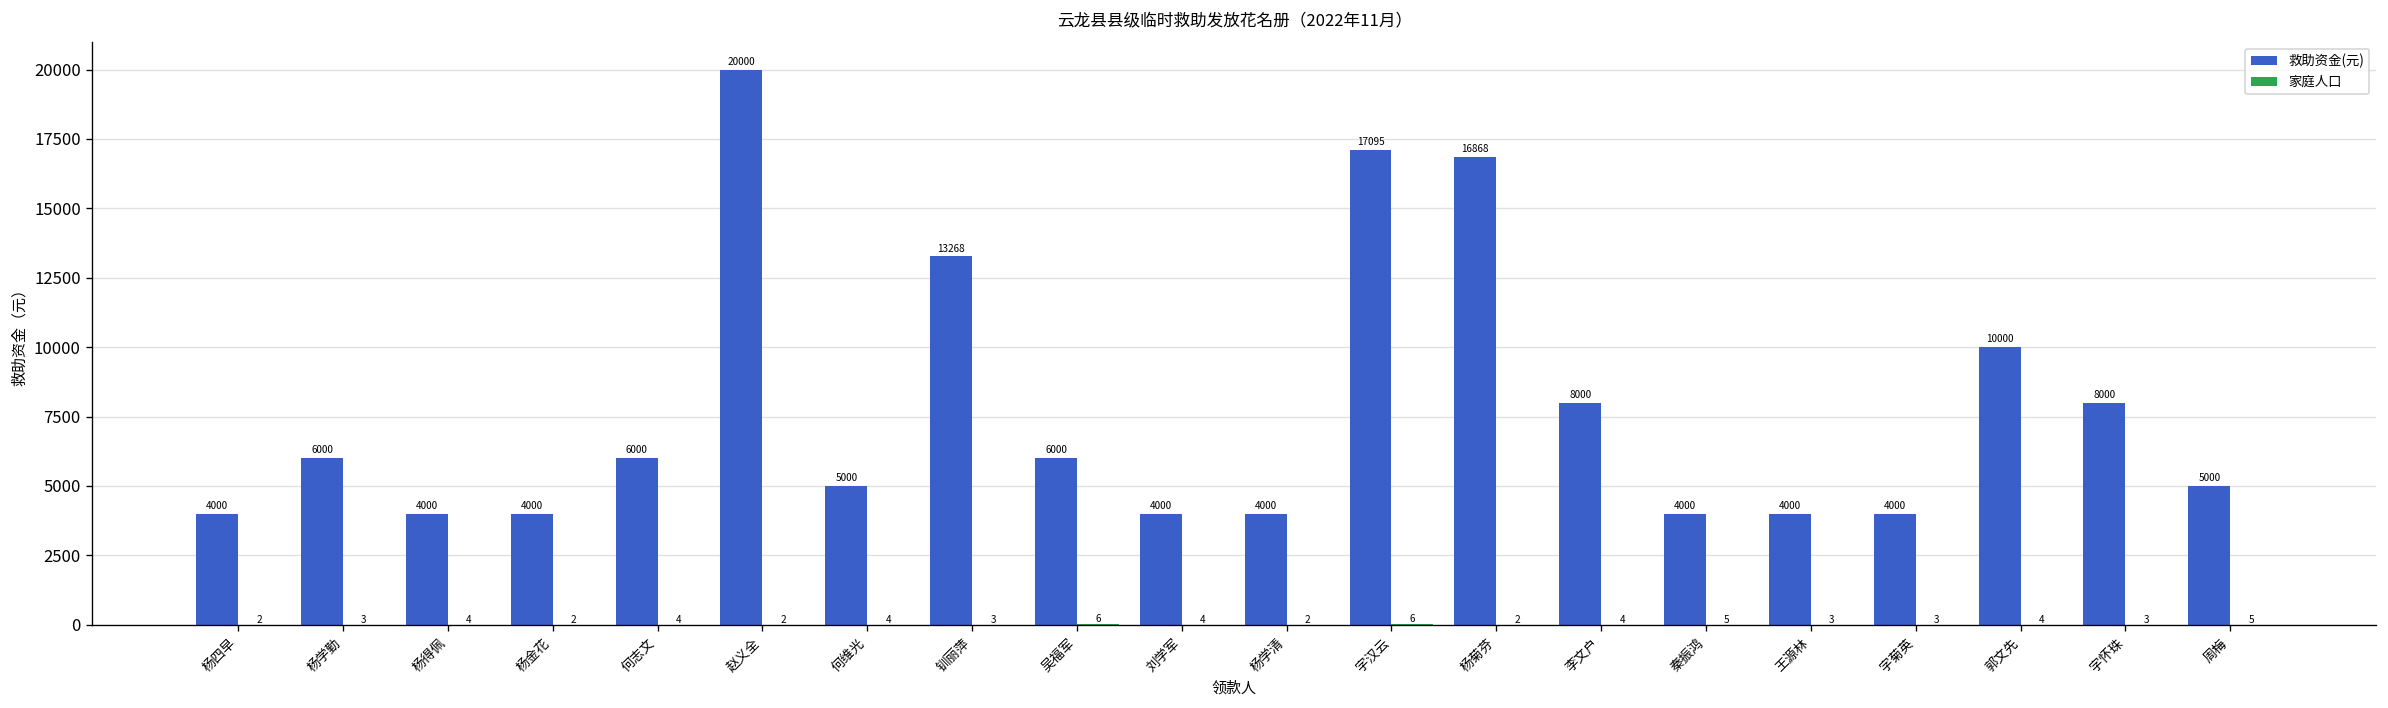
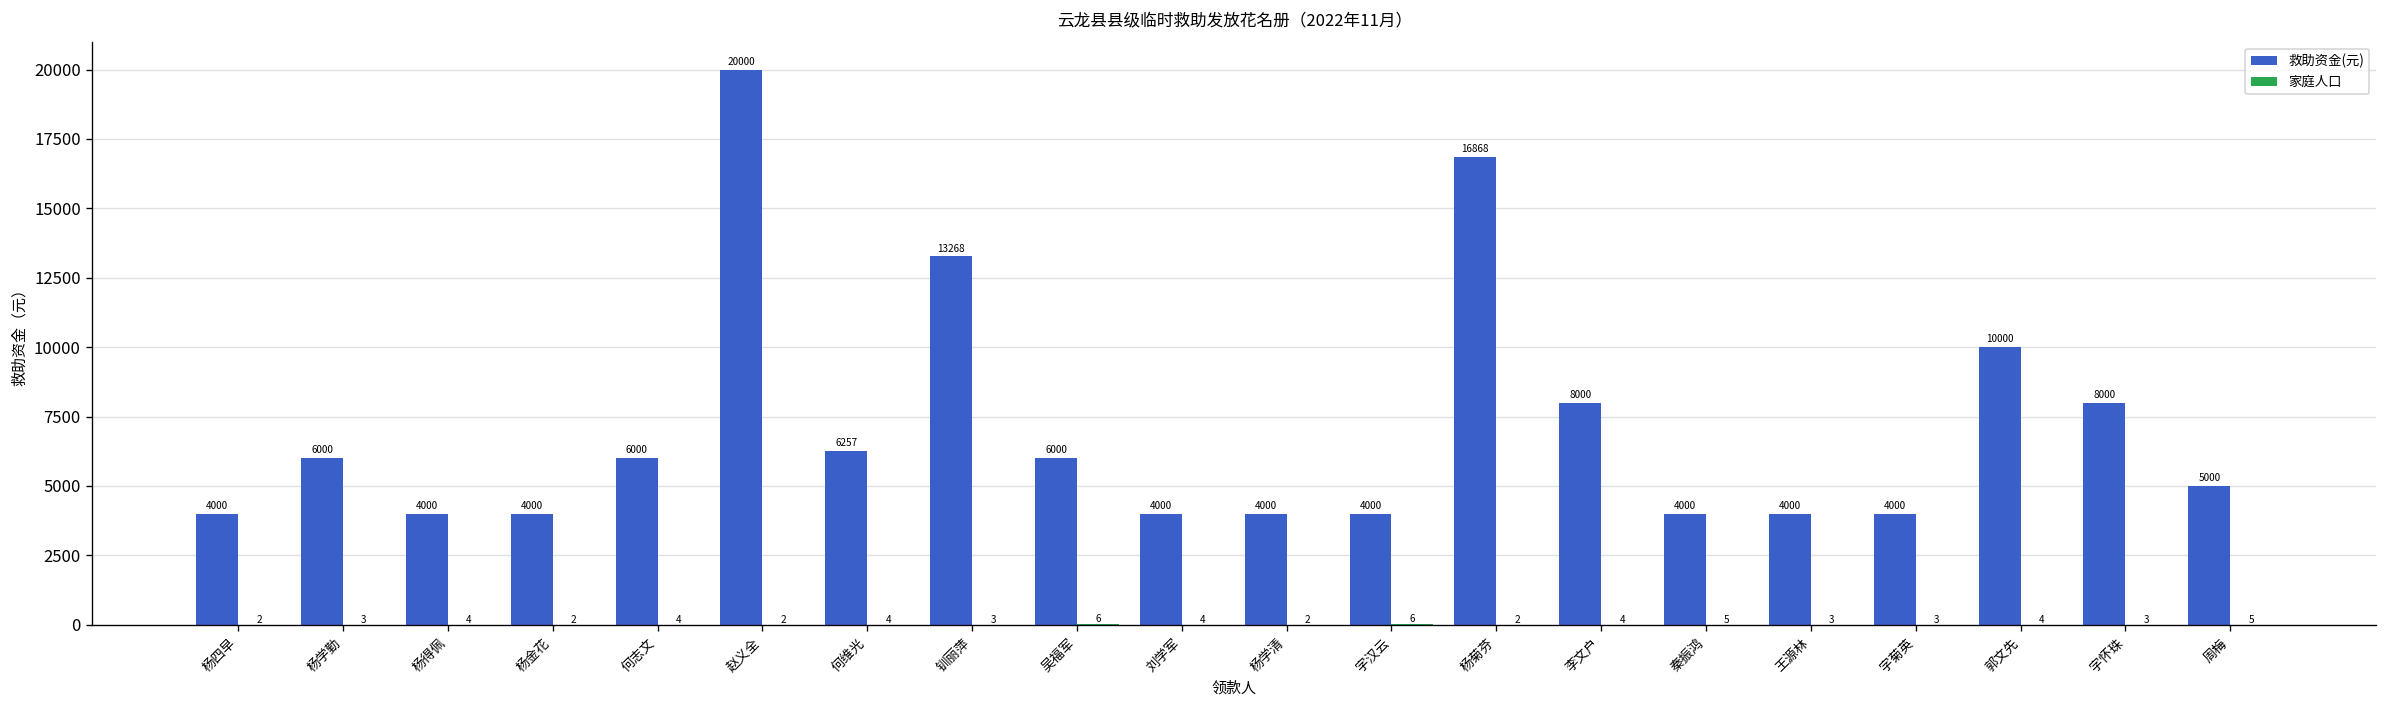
  {
    "救助资金(元)": {
      "杨四早": 4000,
      "杨学勤": 6000,
      "杨得佩": 4000,
      "杨金花": 4000,
      "何志文": 6000,
      "赵义全": 20000,
-     "何维光": 5000,
+     "何维光": 6257,
      "钏丽萍": 13268,
      "吴福军": 6000,
      "刘学军": 4000,
      "杨学清": 4000,
-     "字汉云": 17095,
+     "字汉云": 4000,
      "杨菊芬": 16868,
      "李文户": 8000,
      "秦振鸿": 4000,
      "王源林": 4000,
      "字菊英": 4000,
      "郭文先": 10000,
      "字怀珠": 8000,
      "周梅": 5000
    },
    "家庭人口": {
      "杨四早": 2,
      "杨学勤": 3,
      "杨得佩": 4,
      "杨金花": 2,
      "何志文": 4,
      "赵义全": 2,
      "何维光": 4,
      "钏丽萍": 3,
      "吴福军": 6,
      "刘学军": 4,
      "杨学清": 2,
      "字汉云": 6,
      "杨菊芬": 2,
      "李文户": 4,
      "秦振鸿": 5,
      "王源林": 3,
      "字菊英": 3,
      "郭文先": 4,
      "字怀珠": 3,
      "周梅": 5
    }
  }
